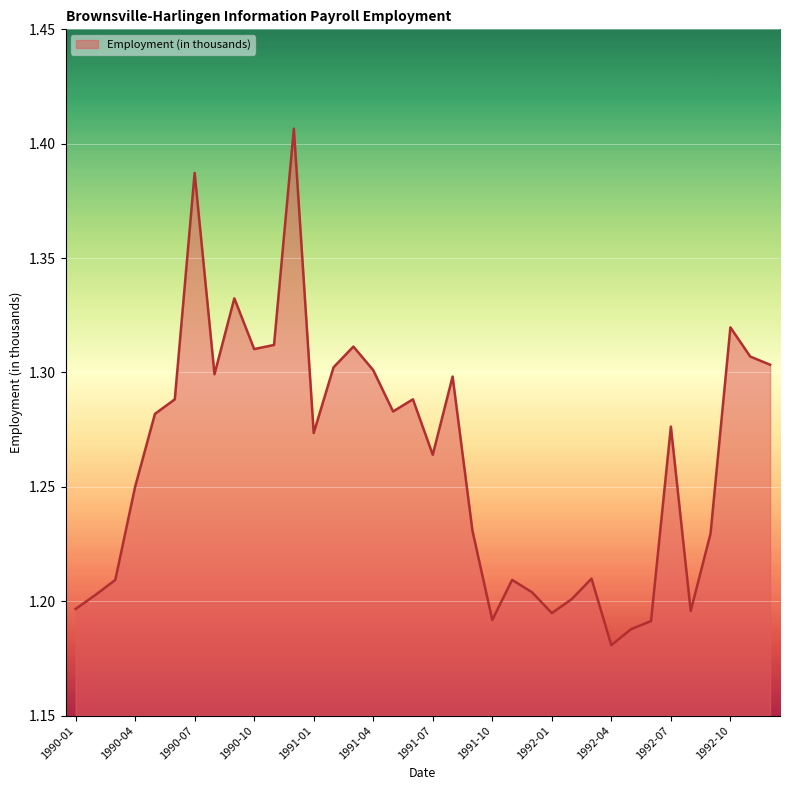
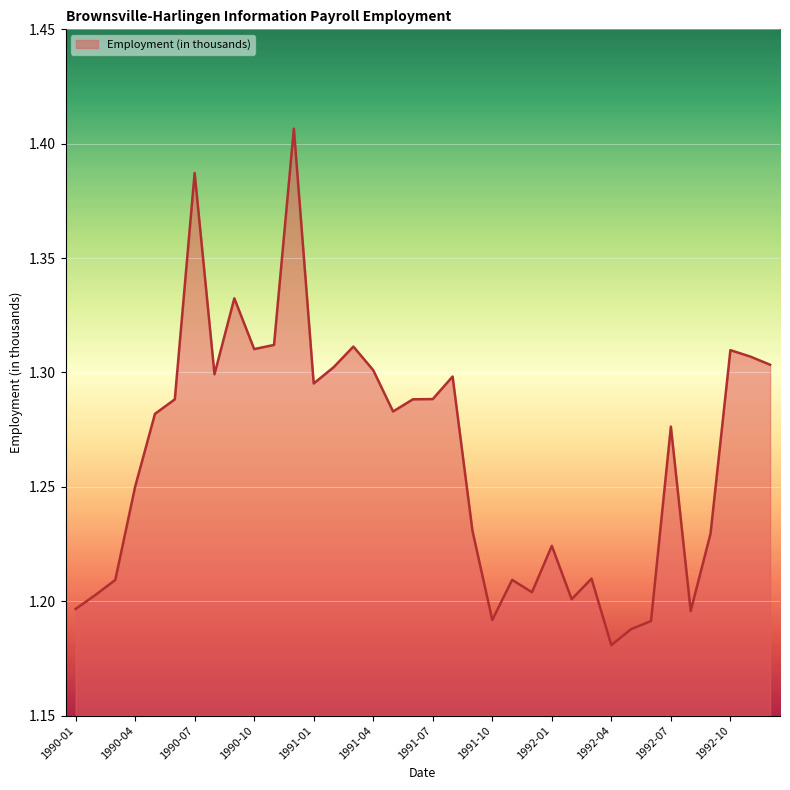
  {
    "1990-01": 1.197,
    "1990-04": 1.250,
    "1990-07": 1.387,
    "1990-10": 1.310,
-   "1991-01": 1.274,
+   "1991-01": 1.295,
    "1991-04": 1.301,
-   "1991-07": 1.264,
+   "1991-07": 1.288,
    "1991-10": 1.192,
-   "1992-01": 1.195,
+   "1992-01": 1.224,
    "1992-04": 1.181,
    "1992-07": 1.276,
-   "1992-10": 1.320
+   "1992-10": 1.310
  }
